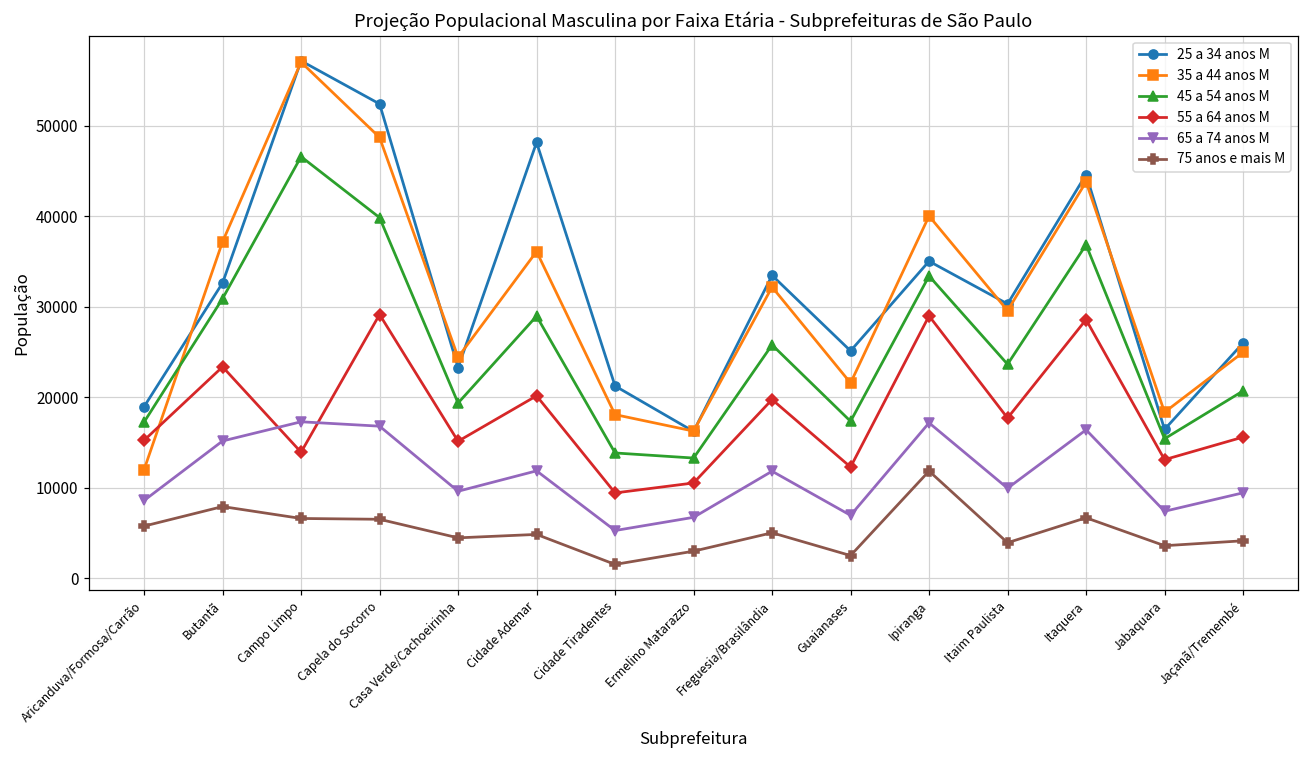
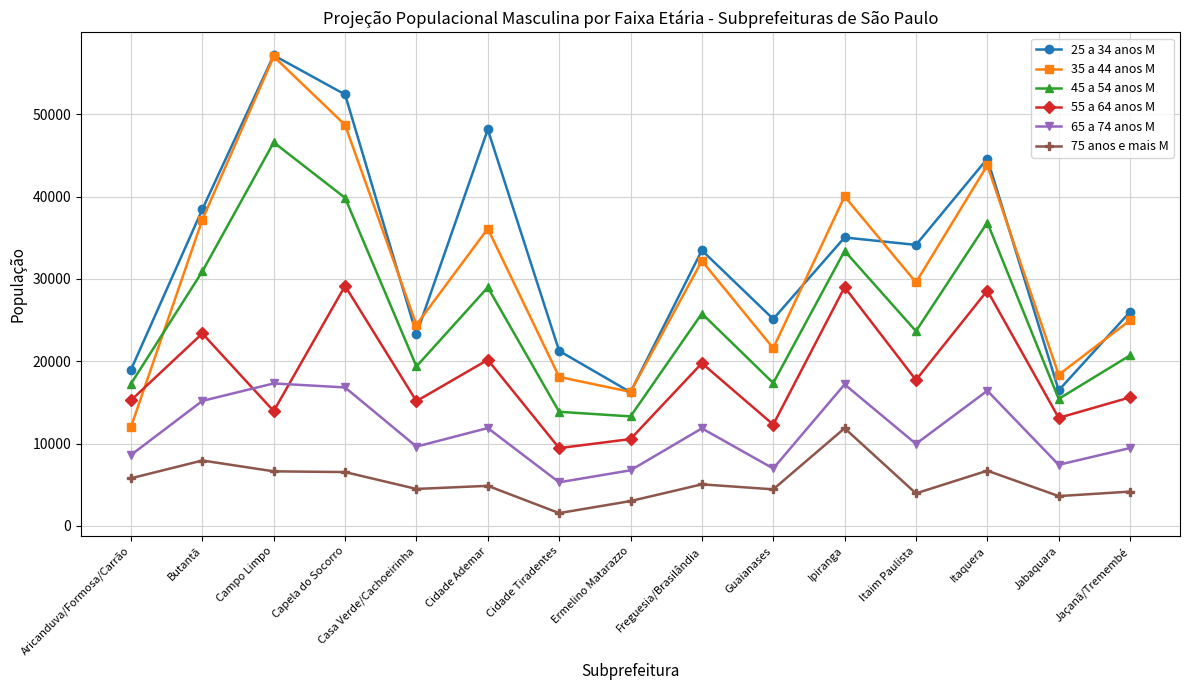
  {
    "25 a 34 anos M": {
      "Aricanduva/Formosa/Carrão": 19000,
-     "Butantã": 33000,
+     "Butantã": 38000,
      "Capela do Socorro": 52000,
      "Casa Verde/Cachoeirinha": 23000,
      "Cidade Ademar": 48000,
      "Cidade Tiradentes": 21000,
      "Freguesia/Brasilândia": 33000,
      "Guaianases": 25000,
      "Ipiranga": 35000,
-     "Itaim Paulista": 30000,
+     "Itaim Paulista": 34000,
      "Itaquera": 45000,
      "Jabaquara": 16000,
      "Jaçanã/Tremembé": 26000
    },
    "35 a 44 anos M": {
      "Aricanduva/Formosa/Carrão": 12000,
      "Butantã": 37000,
      "Capela do Socorro": 49000,
      "Casa Verde/Cachoeirinha": 24000,
      "Cidade Ademar": 36000,
      "Cidade Tiradentes": 18000,
      "Freguesia/Brasilândia": 32000,
      "Guaianases": 22000,
      "Ipiranga": 40000,
      "Itaim Paulista": 30000,
      "Itaquera": 44000,
      "Jabaquara": 18000,
      "Jaçanã/Tremembé": 25000
    },
    "45 a 54 anos M": {
      "Aricanduva/Formosa/Carrão": 17000,
      "Butantã": 31000,
      "Campo Limpo": 47000,
      "Capela do Socorro": 40000,
      "Casa Verde/Cachoeirinha": 19000,
      "Cidade Ademar": 29000,
      "Cidade Tiradentes": 14000,
      "Ermelino Matarazzo": 13000,
      "Freguesia/Brasilândia": 26000,
      "Guaianases": 17000,
      "Ipiranga": 33000,
      "Itaim Paulista": 24000,
      "Itaquera": 37000,
      "Jabaquara": 15000,
      "Jaçanã/Tremembé": 21000
    },
    "55 a 64 anos M": {
      "Aricanduva/Formosa/Carrão": 15000,
      "Butantã": 23000,
      "Campo Limpo": 14000,
      "Capela do Socorro": 29000,
      "Casa Verde/Cachoeirinha": 15000,
      "Cidade Ademar": 20000,
      "Cidade Tiradentes": 9000,
      "Ermelino Matarazzo": 11000,
      "Freguesia/Brasilândia": 20000,
      "Guaianases": 12000,
      "Ipiranga": 29000,
      "Itaim Paulista": 18000,
      "Itaquera": 29000,
      "Jabaquara": 13000,
      "Jaçanã/Tremembé": 16000
    },
    "65 a 74 anos M": {
      "Aricanduva/Formosa/Carrão": 9000,
      "Butantã": 15000,
      "Campo Limpo": 17000,
      "Capela do Socorro": 17000,
      "Casa Verde/Cachoeirinha": 10000,
      "Cidade Ademar": 12000,
      "Cidade Tiradentes": 5000,
      "Ermelino Matarazzo": 7000,
      "Freguesia/Brasilândia": 12000,
      "Guaianases": 7000,
      "Ipiranga": 17000,
      "Itaim Paulista": 10000,
      "Itaquera": 16000,
      "Jabaquara": 7000,
      "Jaçanã/Tremembé": 9000
    },
    "75 anos e mais M": {
      "Aricanduva/Formosa/Carrão": 6000,
      "Butantã": 8000,
      "Campo Limpo": 7000,
      "Capela do Socorro": 7000,
      "Casa Verde/Cachoeirinha": 4000,
      "Cidade Ademar": 5000,
      "Cidade Tiradentes": 2000,
      "Ermelino Matarazzo": 3000,
      "Freguesia/Brasilândia": 5000,
-     "Guaianases": 3000,
+     "Guaianases": 4000,
      "Ipiranga": 12000,
      "Itaim Paulista": 4000,
      "Itaquera": 7000,
      "Jabaquara": 4000,
      "Jaçanã/Tremembé": 4000
    }
  }
